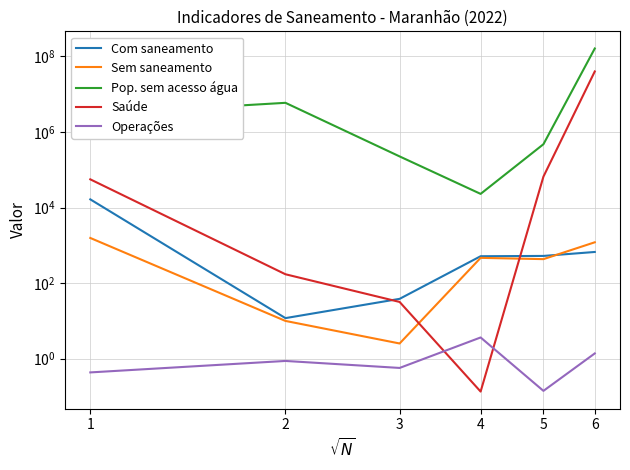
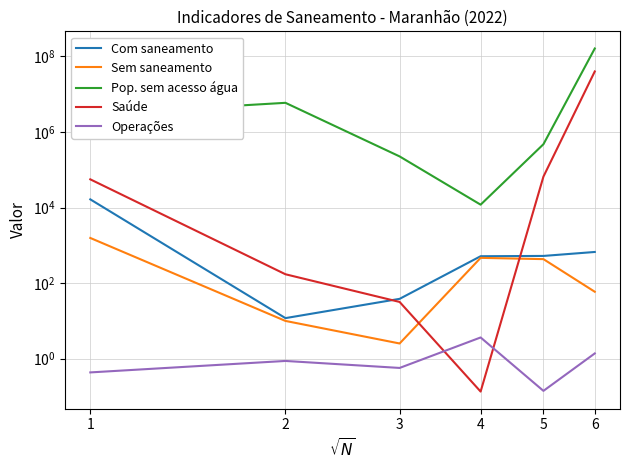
  {
    "Com saneamento": {
      "1": 20000,
      "2": 12,
      "3": 40,
      "5": 500,
      "6": 700
    },
    "Sem saneamento": {
      "1": 1600,
      "2": 10,
      "3": 3,
      "5": 400,
-     "6": 1200
+     "6": 60
    },
    "Pop. sem acesso água": {
      "2": 6000000,
      "3": 200000,
-     "4": 20000,
+     "4": 12000,
      "5": 500000,
      "6": 160000000
    },
    "Saúde": {
      "1": 60000,
      "2": 200,
      "3": 30,
      "4": 0.14,
      "5": 70000,
      "6": 40000000
    },
    "Operações": {
      "1": 0.4,
      "2": 1,
      "3": 0.6,
      "4": 4,
      "5": 0.14,
      "6": 1.4
    }
  }
